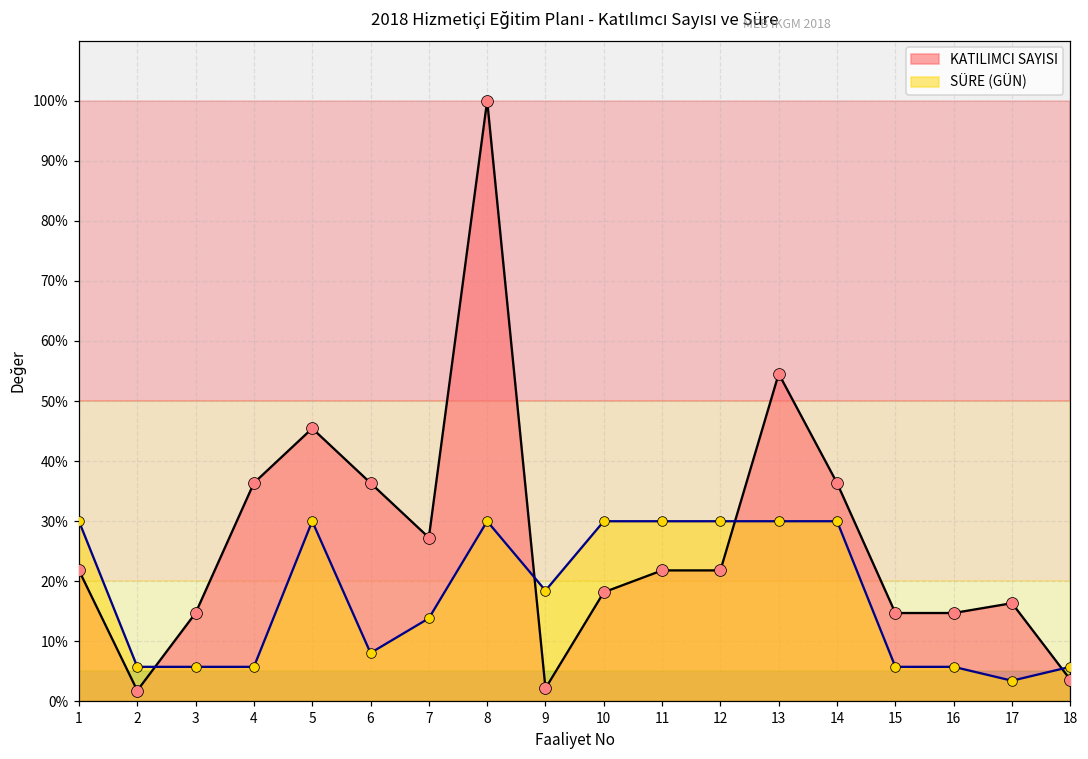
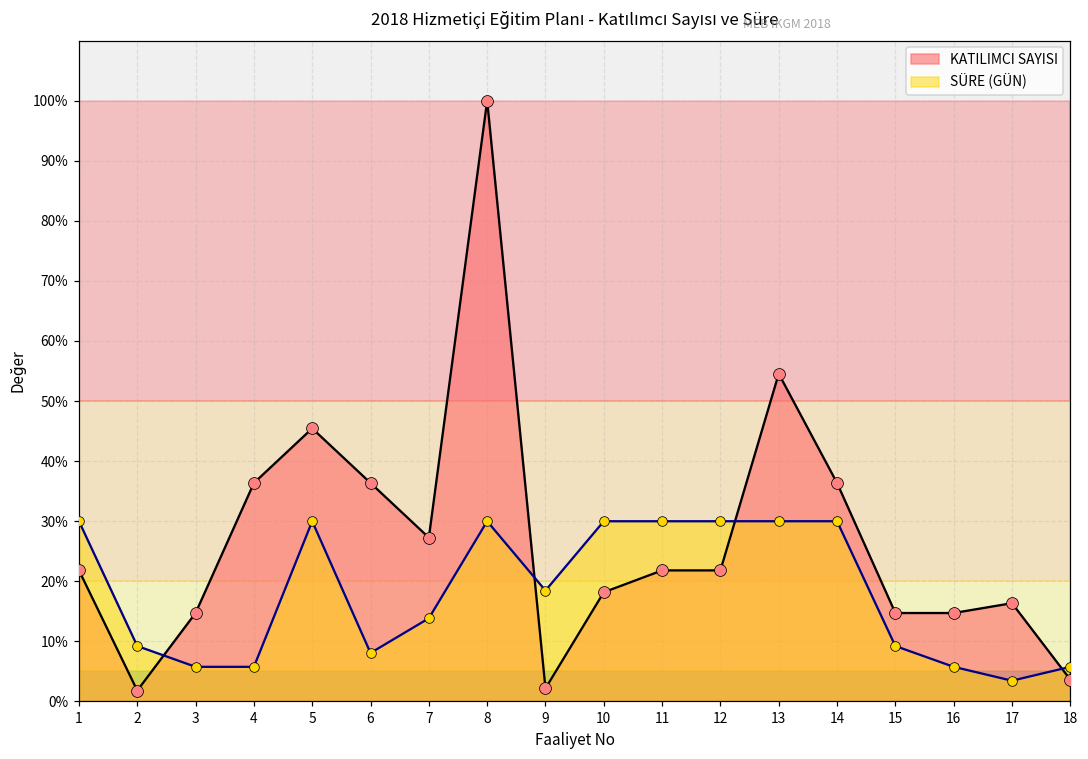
  {
    "KATILIMCI SAYISI": {
      "1": "22%",
      "2": "2%",
      "3": "15%",
      "4": "36%",
      "5": "45%",
      "6": "36%",
      "7": "27%",
      "8": "100%",
      "9": "2%",
      "10": "18%",
      "11": "22%",
      "12": "22%",
      "13": "55%",
      "14": "36%",
      "15": "15%",
      "16": "15%",
      "17": "16%",
      "18": "4%"
    },
    "SÜRE (GÜN)": {
      "1": "30%",
-     "2": "6%",
+     "2": "9%",
      "3": "6%",
      "4": "6%",
      "5": "30%",
      "6": "8%",
      "7": "14%",
      "8": "30%",
      "9": "18%",
      "10": "30%",
      "11": "30%",
      "12": "30%",
      "13": "30%",
      "14": "30%",
-     "15": "6%",
+     "15": "9%",
      "16": "6%",
      "17": "3%",
      "18": "6%"
    }
  }
